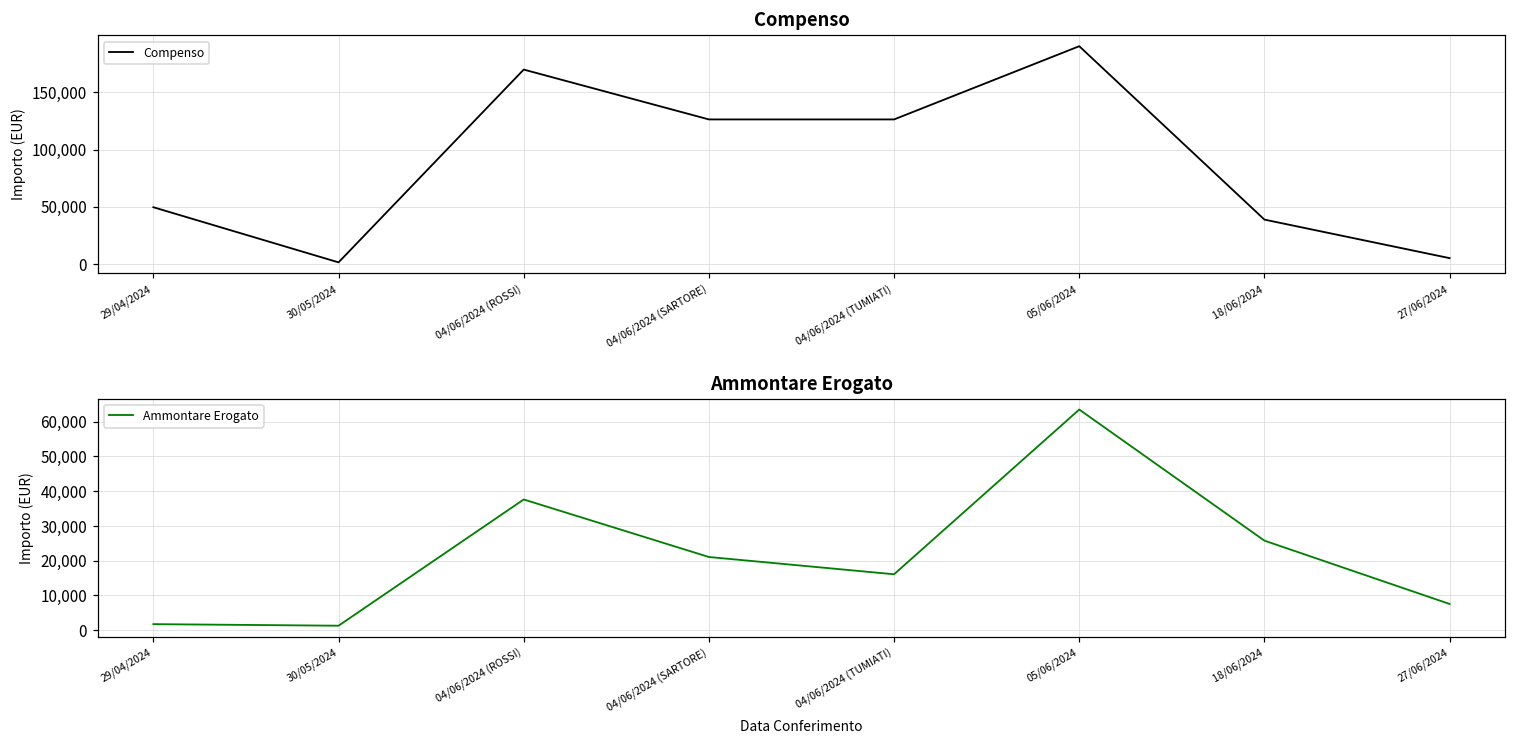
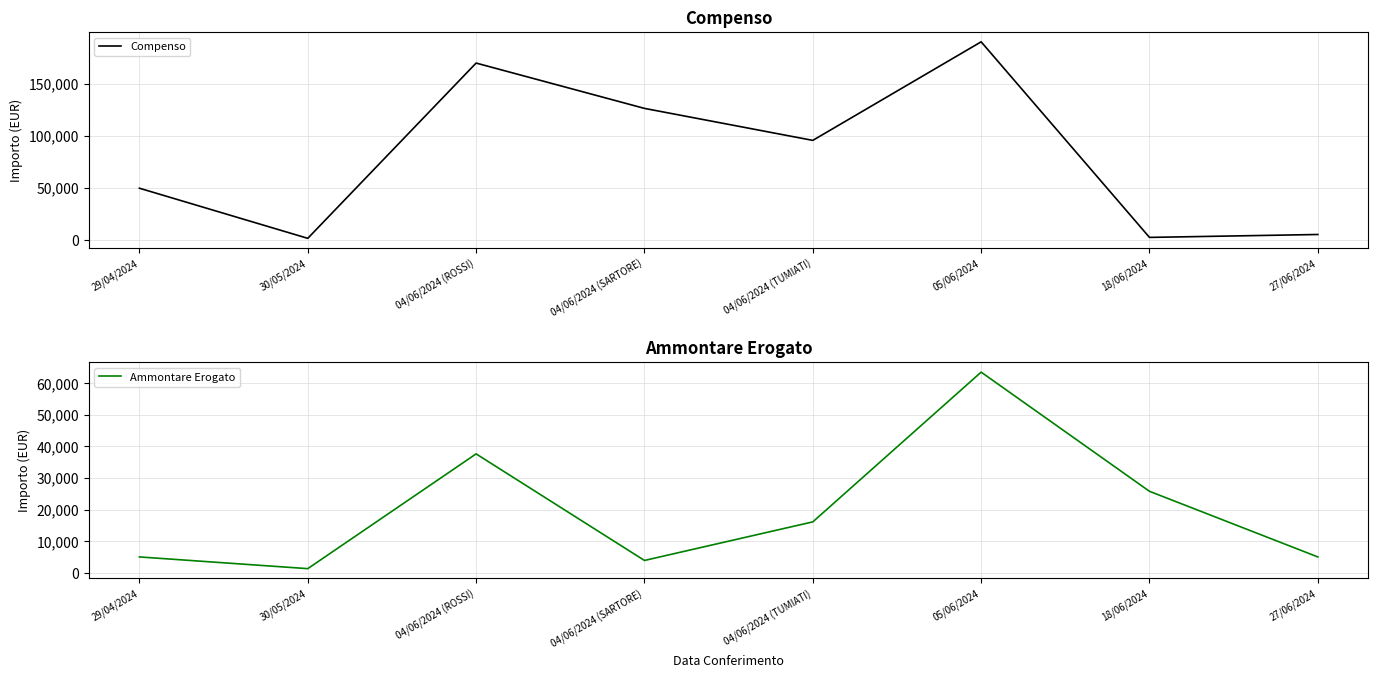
  {
    "Compenso": {
      "29/04/2024": "50,000",
      "30/05/2024": "1,000",
      "04/06/2024 (ROSSI)": "170,000",
      "04/06/2024 (SARTORE)": "126,000",
-     "04/06/2024 (TUMIATI)": "126,000",
+     "04/06/2024 (TUMIATI)": "96,000",
      "05/06/2024": "190,000",
-     "18/06/2024": "39,000",
+     "18/06/2024": "2,000",
      "27/06/2024": "5,000"
    },
    "Ammontare Erogato": {
-     "29/04/2024": "2,000",
+     "29/04/2024": "5,000",
      "30/05/2024": "1,000",
      "04/06/2024 (ROSSI)": "38,000",
-     "04/06/2024 (SARTORE)": "21,000",
+     "04/06/2024 (SARTORE)": "4,000",
      "04/06/2024 (TUMIATI)": "16,000",
      "05/06/2024": "63,000",
      "18/06/2024": "26,000",
-     "27/06/2024": "8,000"
+     "27/06/2024": "5,000"
    }
  }
